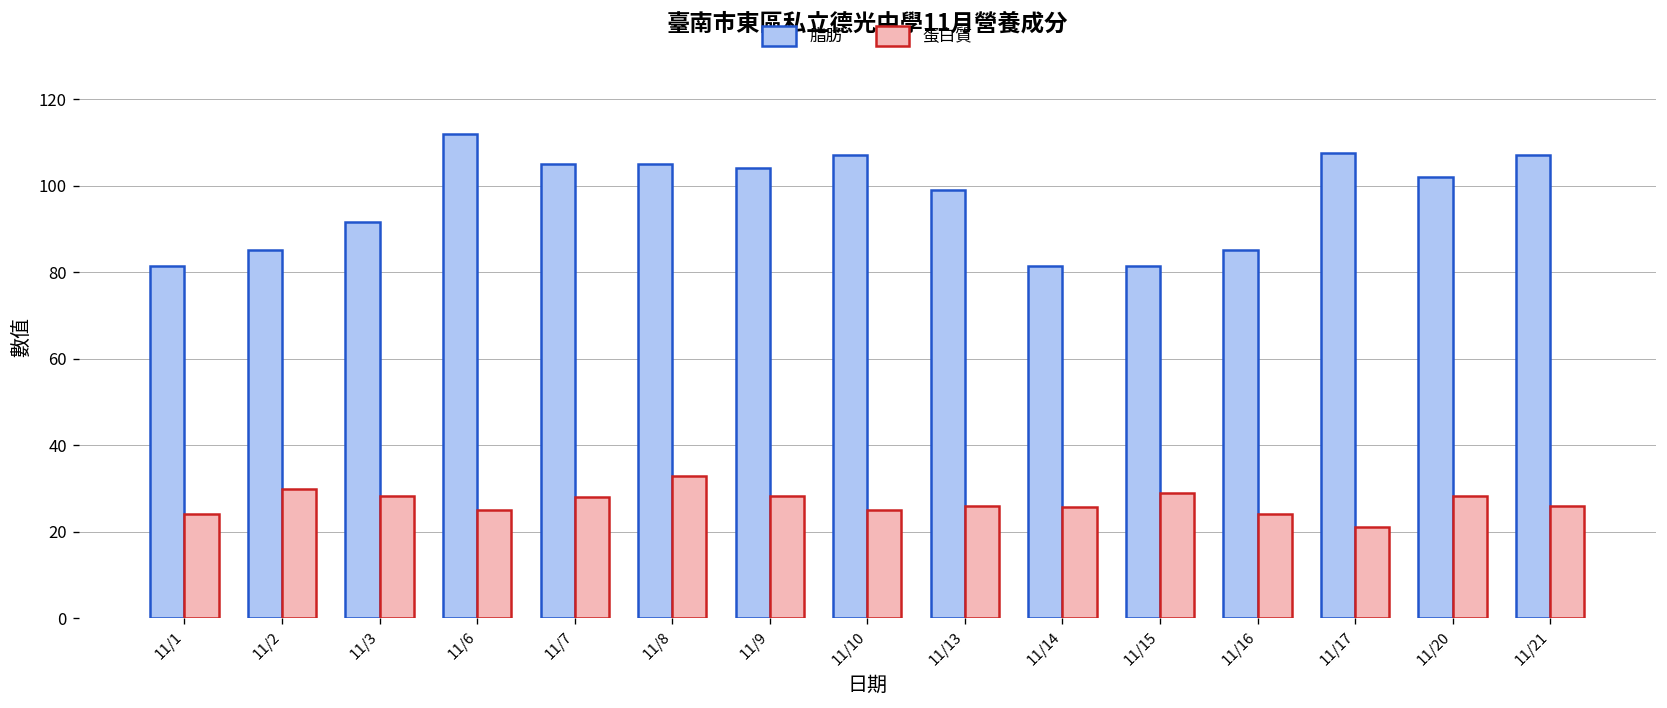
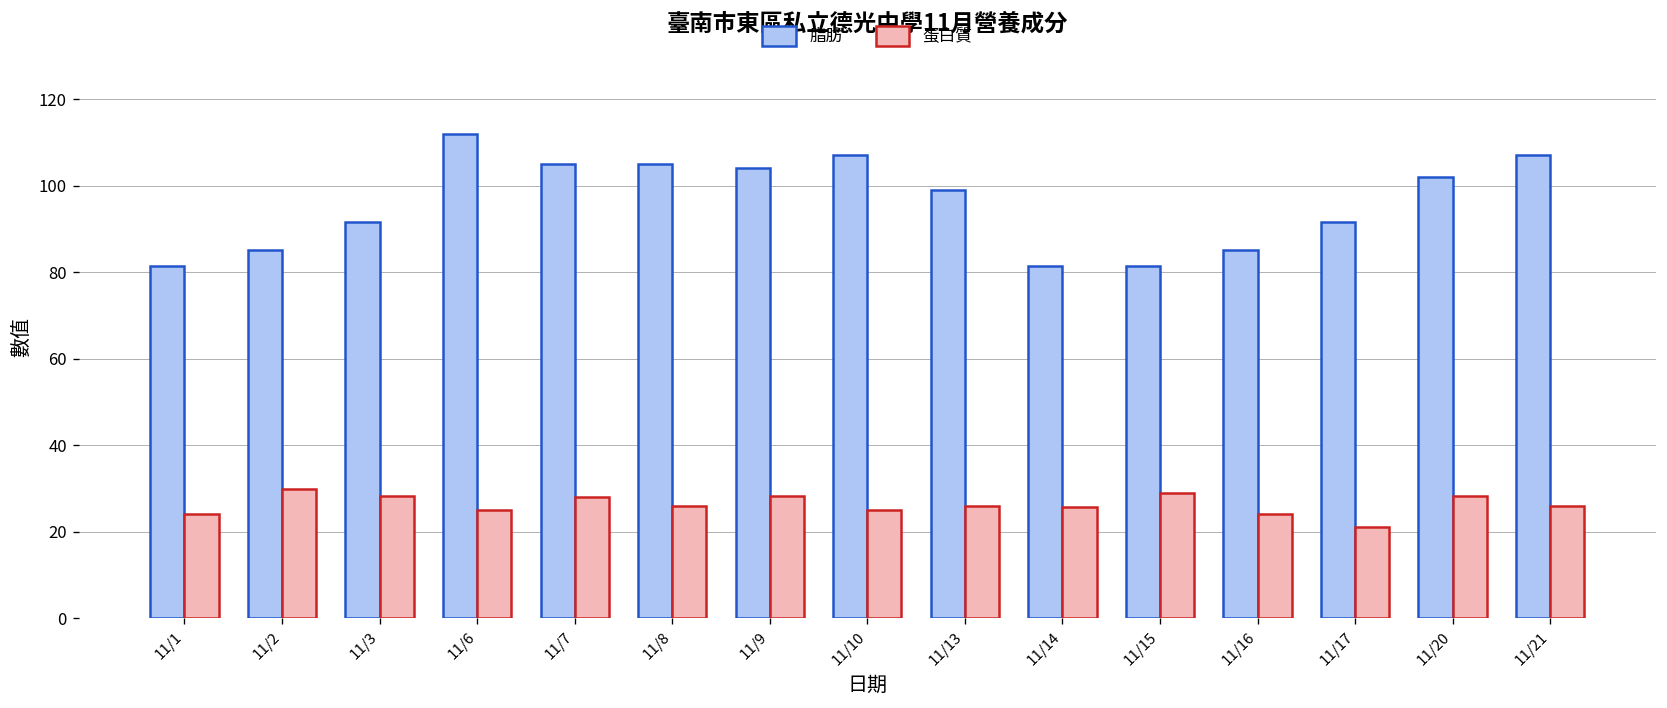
  {
    "脂肪": {
      "11/1": 82,
      "11/2": 85,
      "11/3": 92,
      "11/6": 112,
      "11/7": 105,
      "11/8": 105,
      "11/9": 104,
      "11/10": 107,
      "11/13": 99,
      "11/14": 82,
      "11/15": 82,
      "11/16": 85,
-     "11/17": 108,
+     "11/17": 92,
      "11/20": 102,
      "11/21": 107
    },
    "蛋白質": {
      "11/1": 24,
      "11/2": 30,
      "11/3": 28,
      "11/6": 25,
      "11/7": 28,
-     "11/8": 33,
+     "11/8": 26,
      "11/9": 28,
      "11/10": 25,
      "11/13": 26,
      "11/14": 26,
      "11/15": 29,
      "11/16": 24,
      "11/17": 21,
      "11/20": 28,
      "11/21": 26
    }
  }
